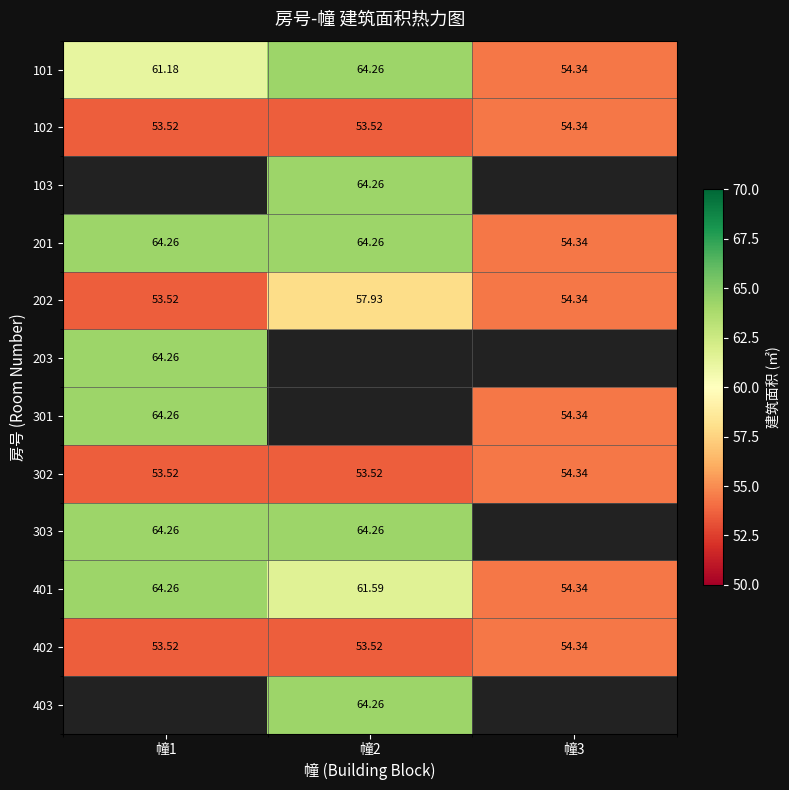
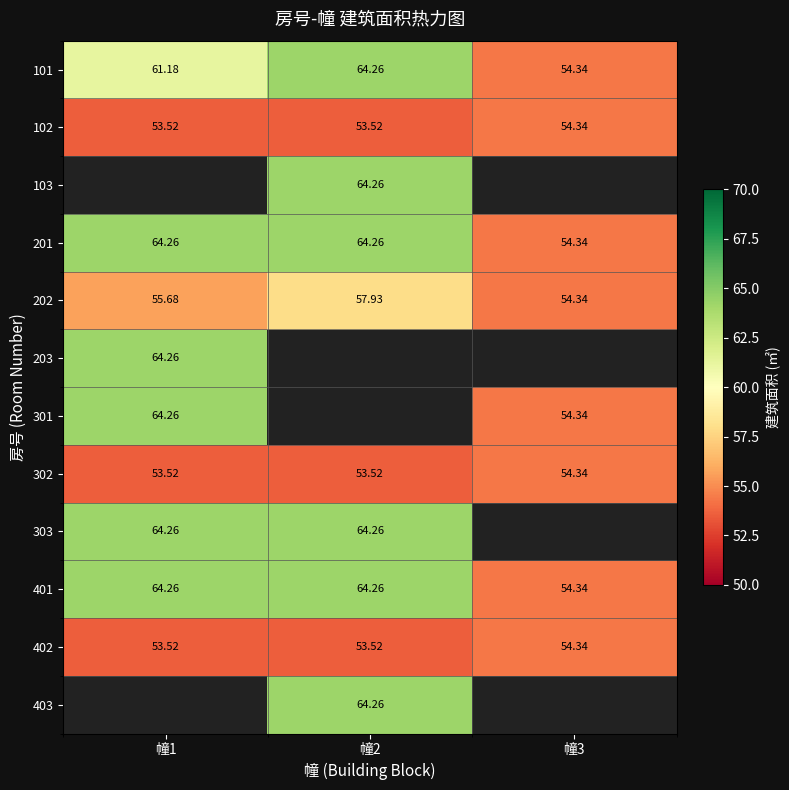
  {
    "101": {
      "幢1": 61.18,
      "幢2": 64.26,
      "幢3": 54.34
    },
    "102": {
      "幢1": 53.52,
      "幢2": 53.52,
      "幢3": 54.34
    },
    "103": {
      "幢2": 64.26
    },
    "201": {
      "幢1": 64.26,
      "幢2": 64.26,
      "幢3": 54.34
    },
    "202": {
-     "幢1": 53.52,
+     "幢1": 55.68,
      "幢2": 57.93,
      "幢3": 54.34
    },
    "203": {
      "幢1": 64.26
    },
    "301": {
      "幢1": 64.26,
      "幢3": 54.34
    },
    "302": {
      "幢1": 53.52,
      "幢2": 53.52,
      "幢3": 54.34
    },
    "303": {
      "幢1": 64.26,
      "幢2": 64.26
    },
    "401": {
      "幢1": 64.26,
-     "幢2": 61.59,
+     "幢2": 64.26,
      "幢3": 54.34
    },
    "402": {
      "幢1": 53.52,
      "幢2": 53.52,
      "幢3": 54.34
    },
    "403": {
      "幢2": 64.26
    }
  }
